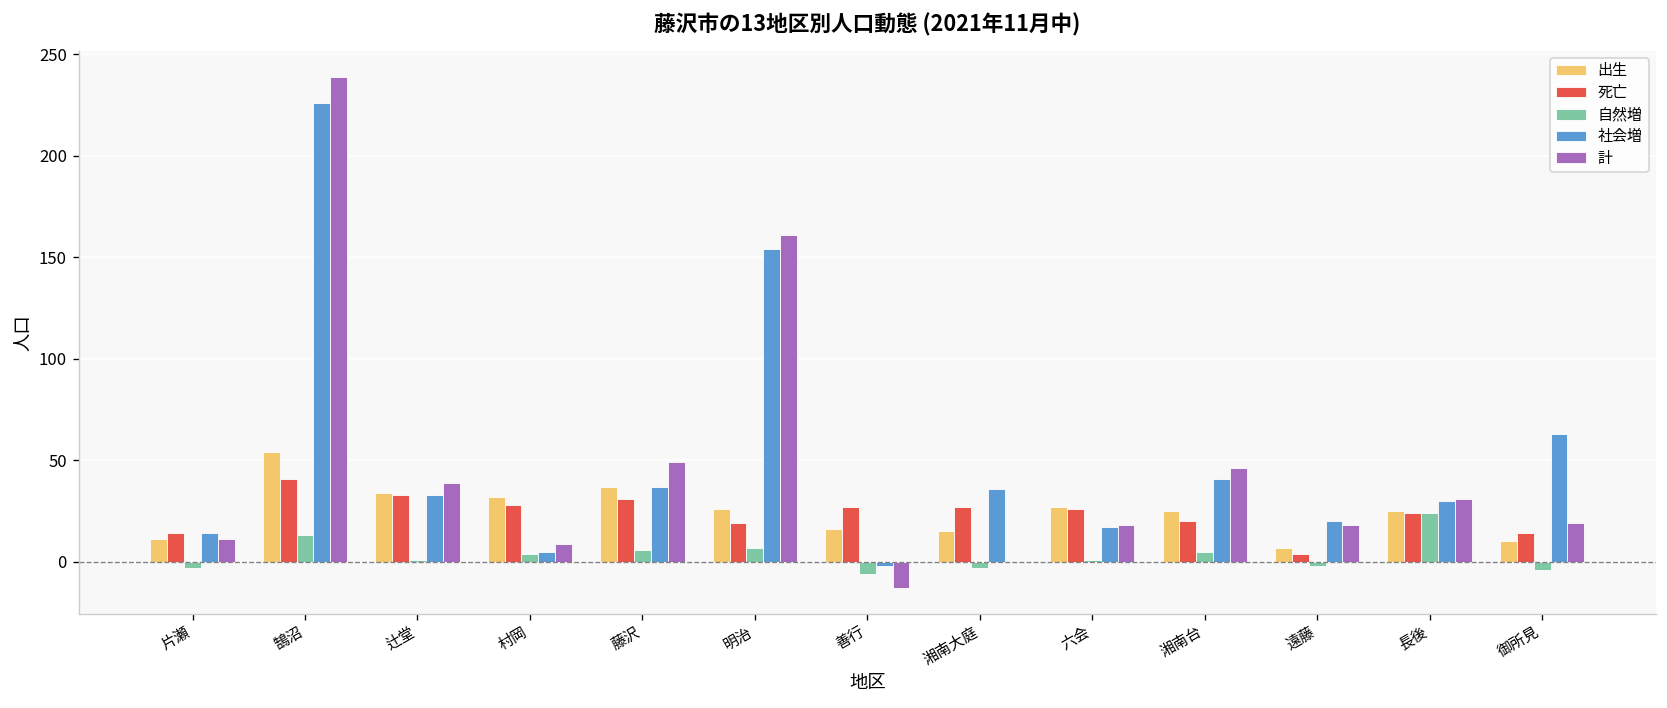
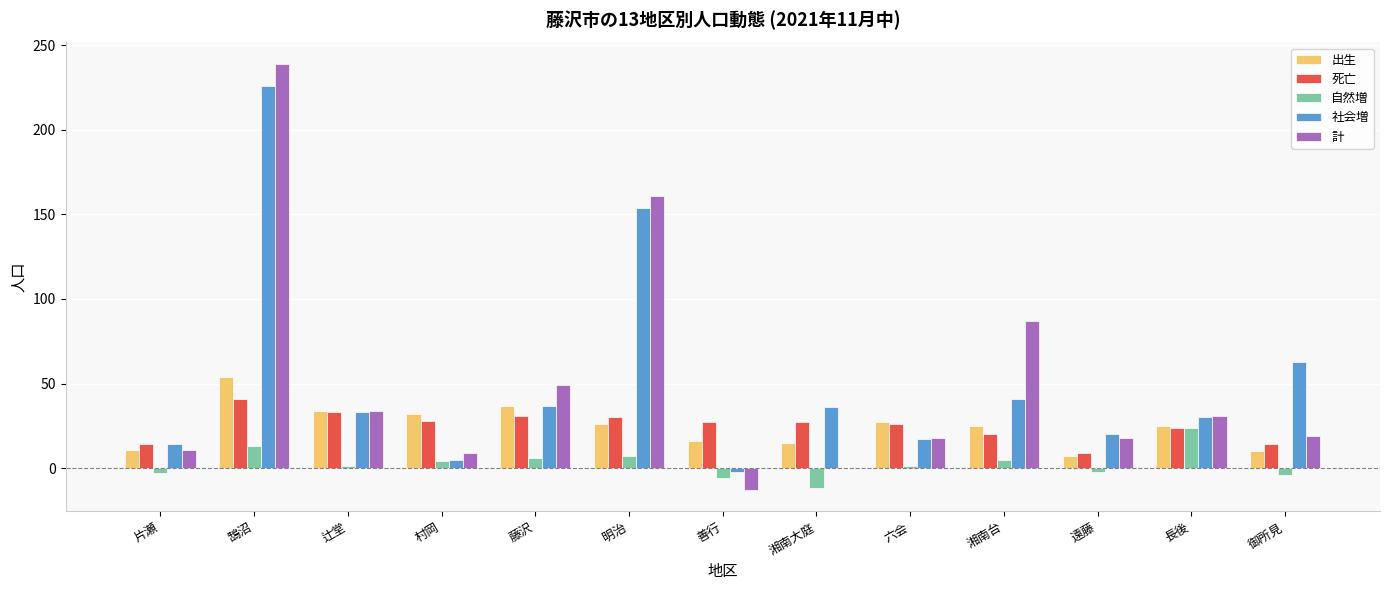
  {
    "出生": {
      "片瀬": 11,
      "鵠沼": 54,
      "辻堂": 34,
      "村岡": 32,
      "藤沢": 37,
      "明治": 26,
      "善行": 16,
      "湘南大庭": 15,
      "六会": 27,
      "湘南台": 25,
      "遠藤": 7,
      "長後": 25,
      "御所見": 10
    },
    "死亡": {
      "片瀬": 14,
      "鵠沼": 41,
      "辻堂": 33,
      "村岡": 28,
      "藤沢": 31,
-     "明治": 19,
+     "明治": 30,
      "善行": 27,
      "湘南大庭": 27,
      "六会": 26,
      "湘南台": 20,
-     "遠藤": 4,
+     "遠藤": 9,
      "長後": 24,
      "御所見": 14
    },
    "自然増": {
      "片瀬": -3,
      "鵠沼": 13,
      "村岡": 4,
      "藤沢": 6,
      "明治": 7,
      "善行": -6,
-     "湘南大庭": -3,
+     "湘南大庭": -12,
      "湘南台": 5,
      "遠藤": -2,
      "長後": 24,
      "御所見": -4
    },
    "社会増": {
      "片瀬": 14,
      "鵠沼": 226,
      "辻堂": 33,
      "村岡": 5,
      "藤沢": 37,
      "明治": 154,
      "善行": -2,
      "湘南大庭": 36,
      "六会": 17,
      "湘南台": 41,
      "遠藤": 20,
      "長後": 30,
      "御所見": 63
    },
    "計": {
      "片瀬": 11,
      "鵠沼": 239,
-     "辻堂": 39,
+     "辻堂": 34,
      "村岡": 9,
      "藤沢": 49,
      "明治": 161,
      "善行": -13,
      "湘南大庭": 0,
      "六会": 18,
-     "湘南台": 46,
+     "湘南台": 87,
      "遠藤": 18,
      "長後": 31,
      "御所見": 19
    }
  }
